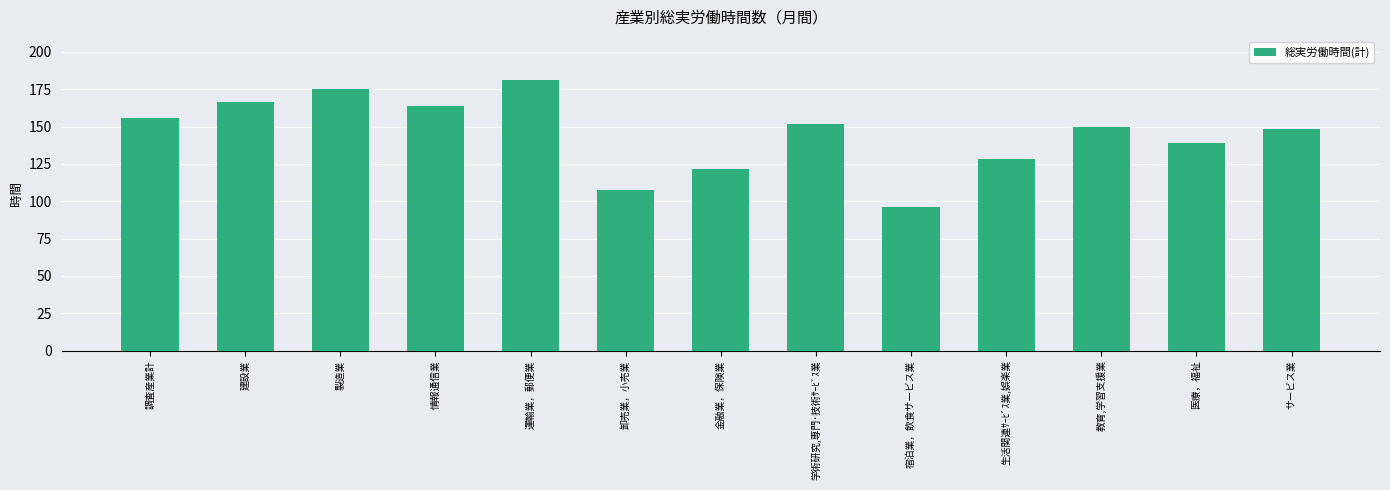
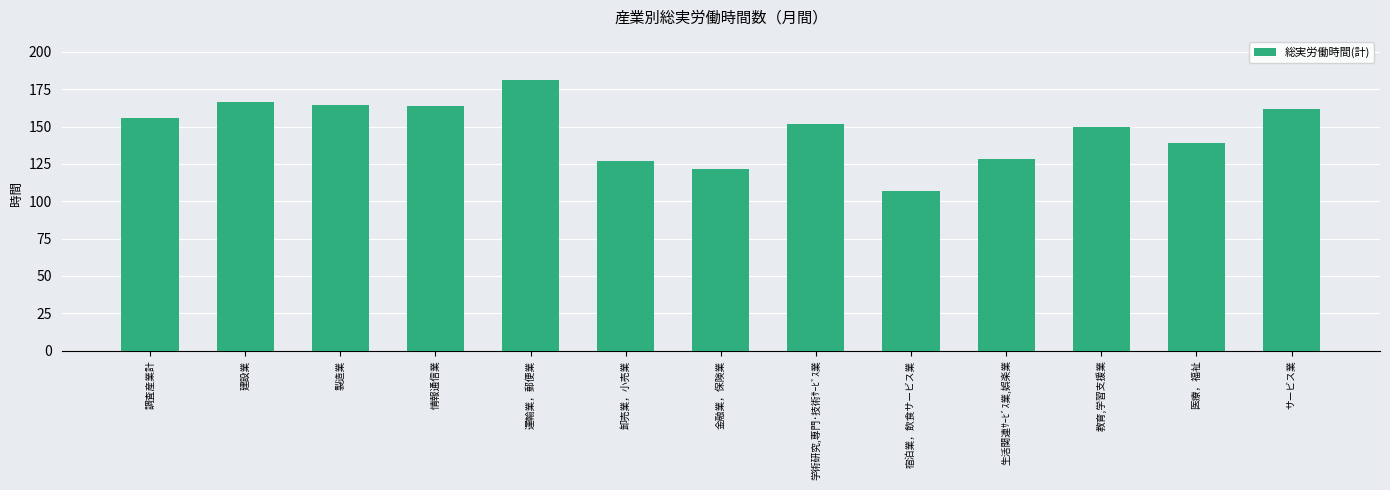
  {
    "調査産業計": 156,
    "建設業": 167,
-   "製造業": 175,
+   "製造業": 164,
    "情報通信業": 163,
    "運輸業，郵便業": 181,
-   "卸売業，小売業": 107,
+   "卸売業，小売業": 127,
    "金融業，保険業": 122,
    "学術研究,専門･技術ｻｰﾋﾞｽ業": 152,
-   "宿泊業，飲食サービス業": 96,
+   "宿泊業，飲食サービス業": 107,
    "生活関連ｻｰﾋﾞｽ業,娯楽業": 128,
    "教育,学習支援業": 149,
    "医療，福祉": 139,
-   "サービス業": 149
+   "サービス業": 162
  }
